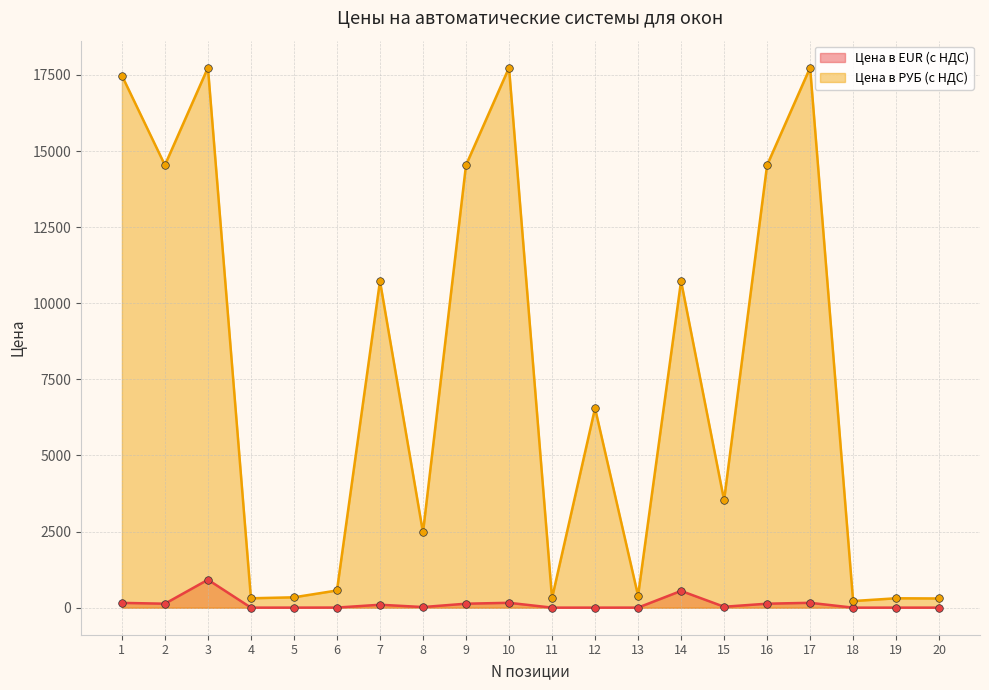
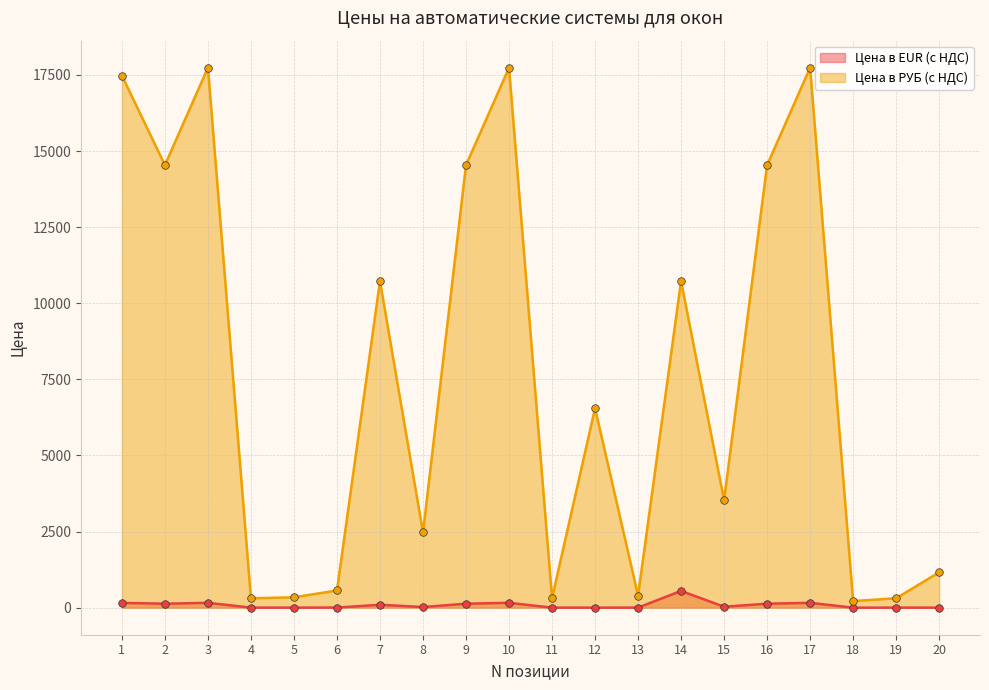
  {
    "Цена в EUR (с НДС)": {
      "1": 200,
      "2": 100,
-     "3": 900,
+     "3": 200,
      "4": 0,
      "5": 0,
      "6": 0,
      "7": 100,
      "8": 0,
      "9": 100,
      "10": 200,
      "11": 0,
      "12": 0,
      "13": 0,
      "14": 600,
      "15": 0,
      "16": 100,
      "17": 200,
      "18": 0,
      "19": 0,
      "20": 0
    },
    "Цена в РУБ (с НДС)": {
      "1": 17500,
      "2": 14500,
      "3": 17700,
      "4": 300,
      "5": 300,
      "6": 600,
      "7": 10700,
      "8": 2500,
      "9": 14500,
      "10": 17700,
      "11": 300,
      "12": 6600,
      "13": 400,
      "14": 10700,
      "15": 3500,
      "16": 14500,
      "17": 17700,
      "18": 200,
      "19": 300,
-     "20": 300
+     "20": 1200
    }
  }
